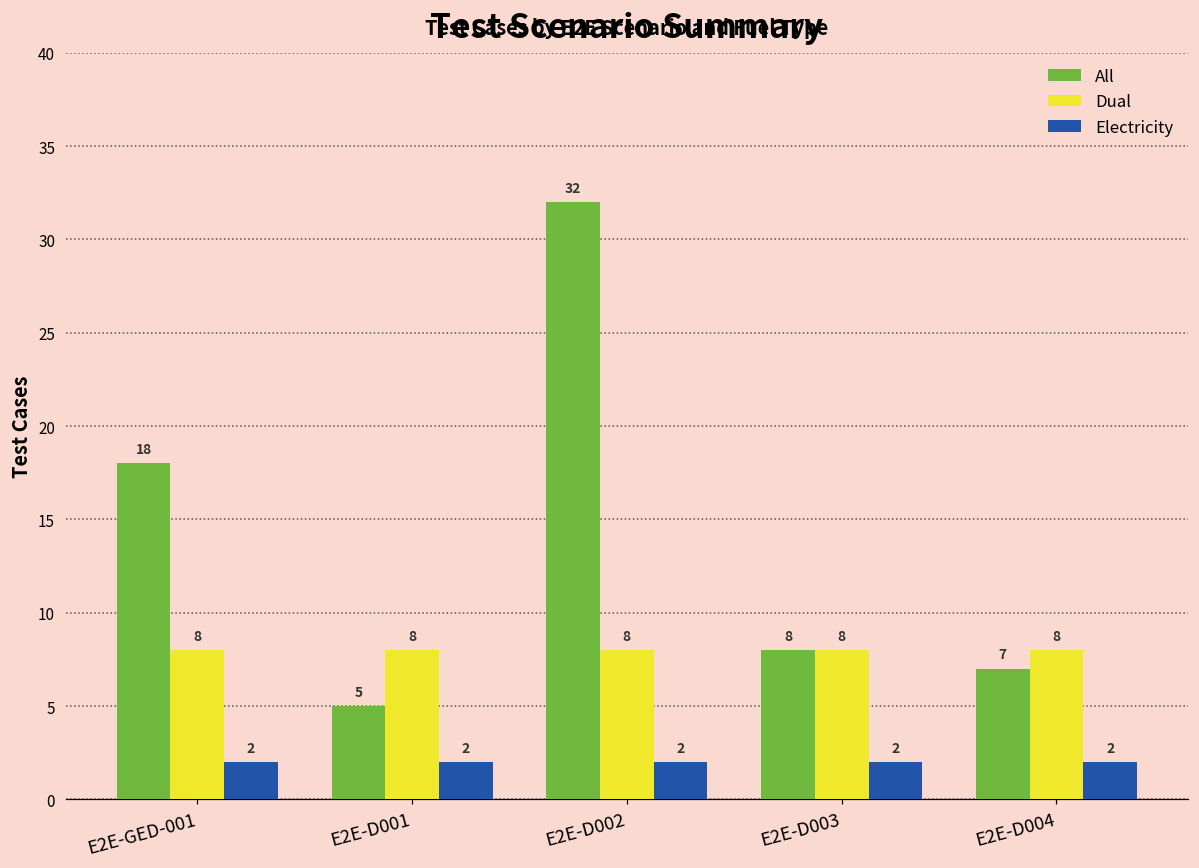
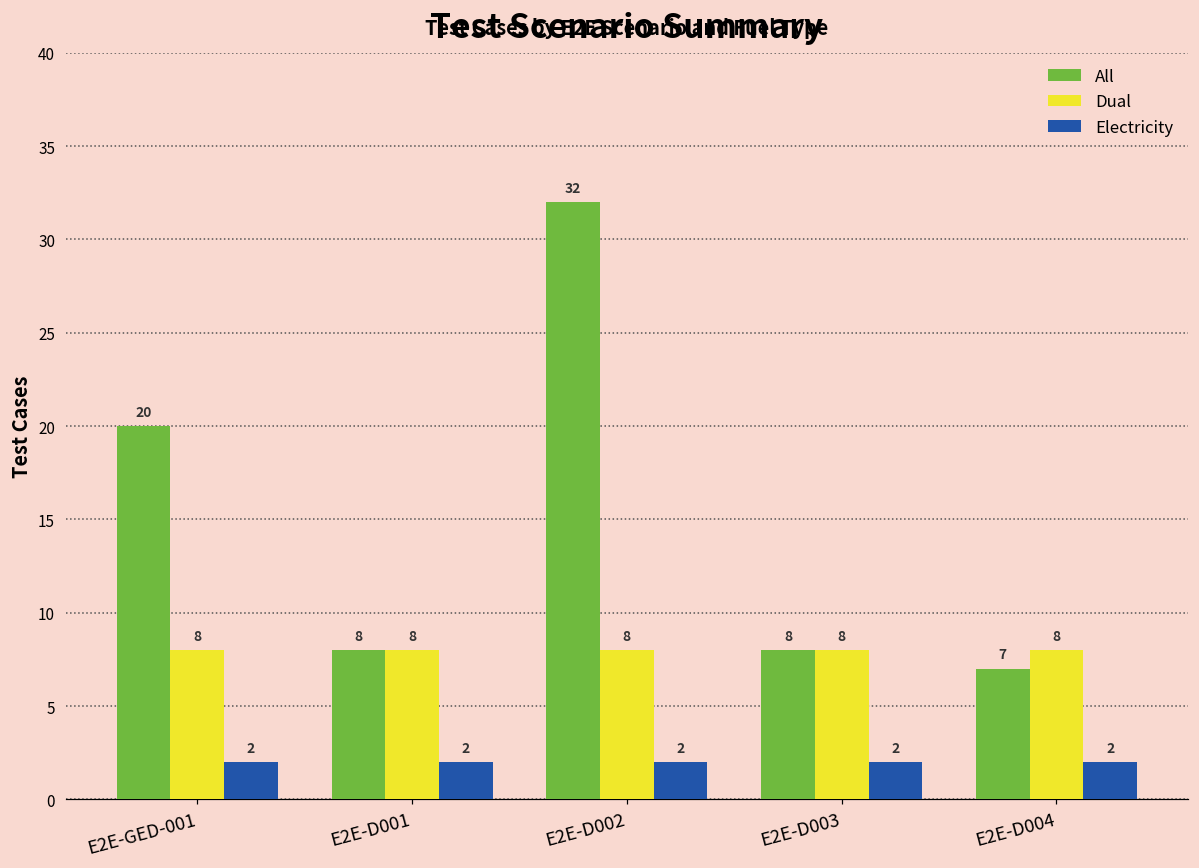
  {
    "All": {
-     "E2E-GED-001": 18,
-     "E2E-D001": 5,
+     "E2E-GED-001": 20,
+     "E2E-D001": 8,
      "E2E-D002": 32,
      "E2E-D003": 8,
      "E2E-D004": 7
    },
    "Dual": {
      "E2E-GED-001": 8,
      "E2E-D001": 8,
      "E2E-D002": 8,
      "E2E-D003": 8,
      "E2E-D004": 8
    },
    "Electricity": {
      "E2E-GED-001": 2,
      "E2E-D001": 2,
      "E2E-D002": 2,
      "E2E-D003": 2,
      "E2E-D004": 2
    }
  }
